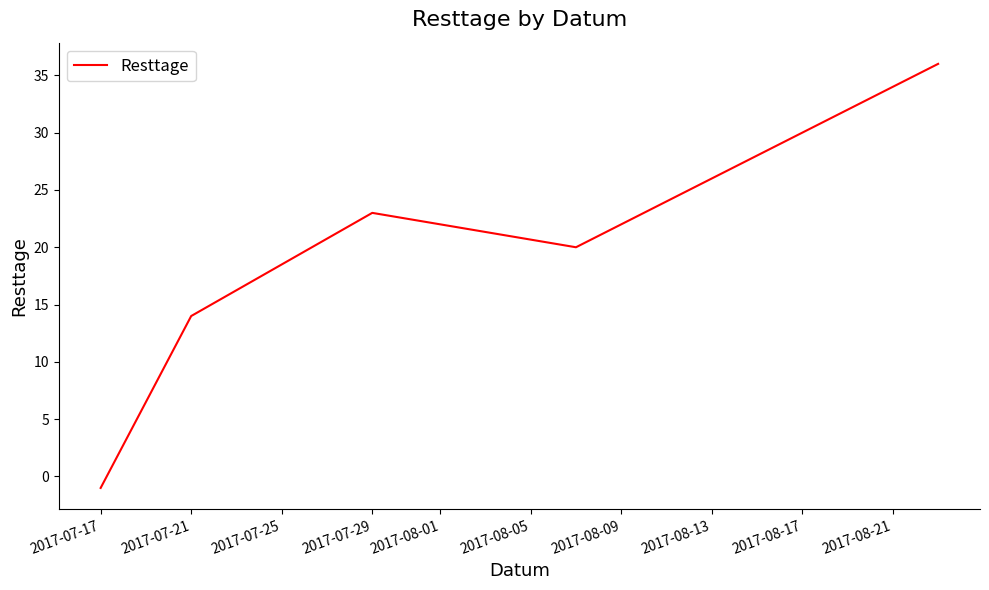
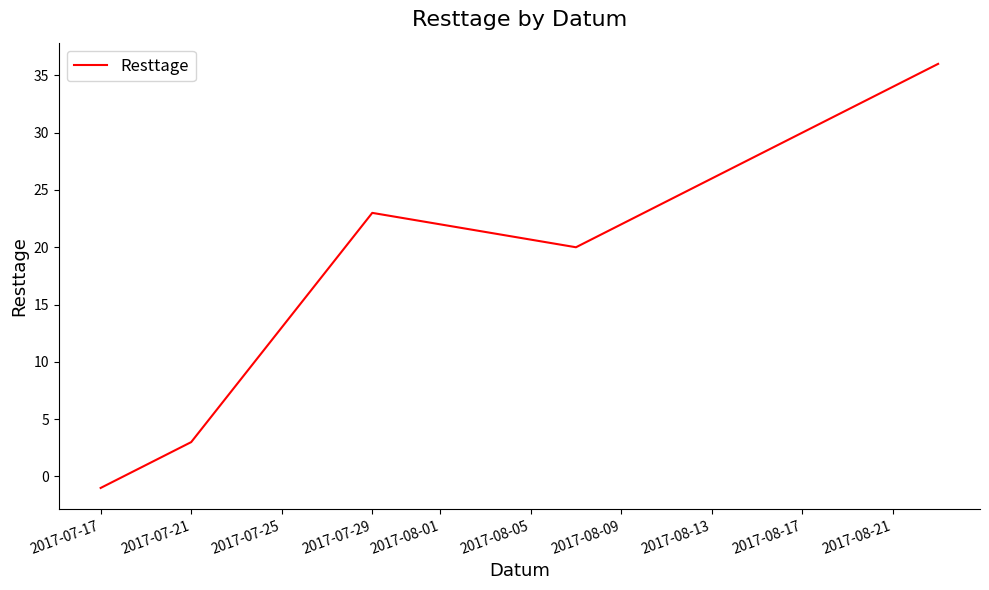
  {
    "2017-07-17": -1,
-   "2017-07-21": 14,
+   "2017-07-21": 3,
    "2017-07-29": 23
  }
